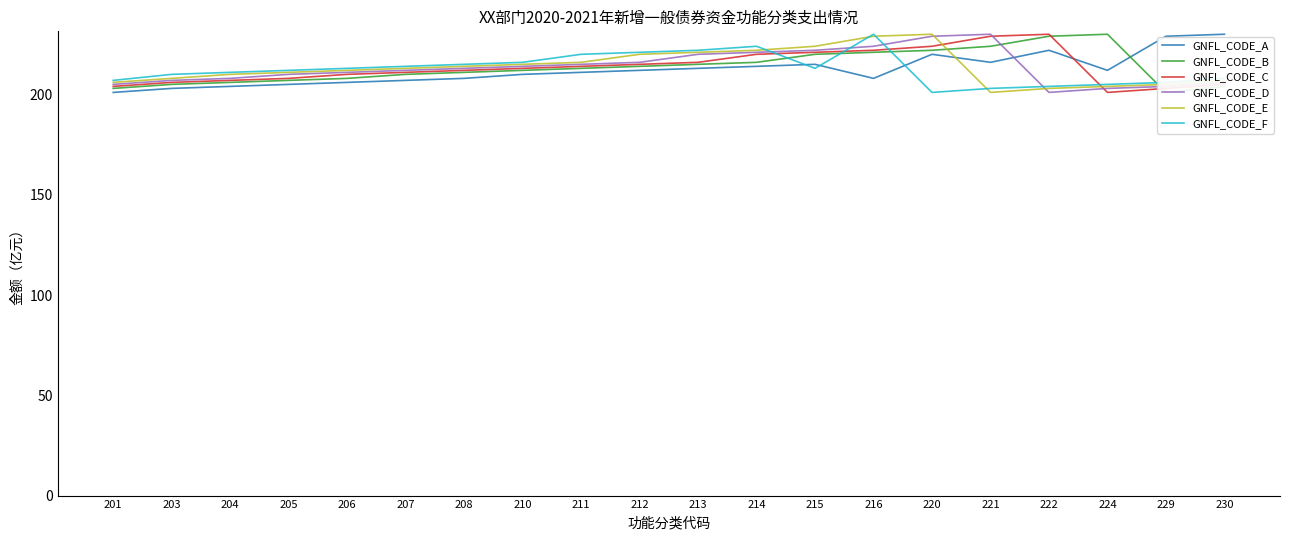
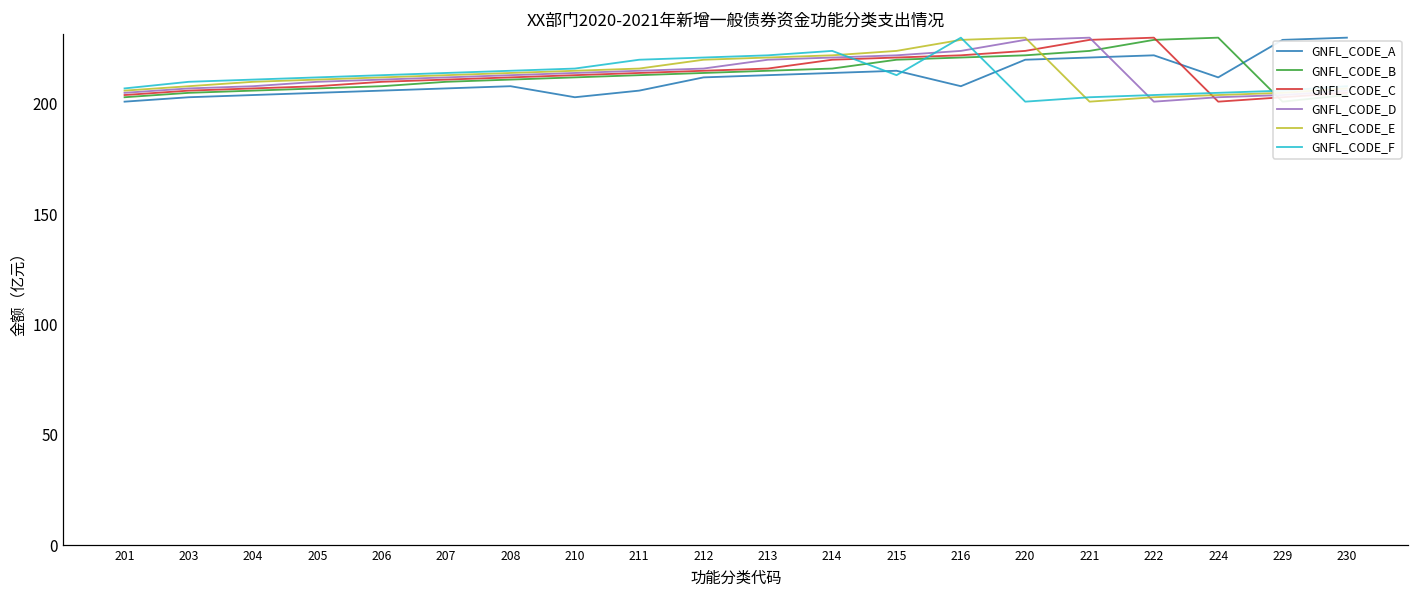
  {
    "GNFL_CODE_A": {
      "201": 201,
      "203": 203,
      "204": 204,
      "205": 205,
      "206": 206,
      "207": 207,
      "208": 208,
-     "210": 210,
-     "211": 211,
+     "210": 203,
+     "211": 206,
      "212": 212,
      "213": 213,
      "214": 214,
      "215": 215,
      "216": 208,
      "220": 220,
-     "221": 216,
+     "221": 221,
      "222": 222,
      "224": 212,
      "229": 229,
      "230": 230
    },
    "GNFL_CODE_B": {
      "206": 208,
      "214": 216,
      "220": 222,
      "221": 224,
      "224": 230
    },
    "GNFL_CODE_C": {
      "220": 224,
      "224": 201
    },
    "GNFL_CODE_D": {
      "216": 224,
      "222": 201
    },
    "GNFL_CODE_E": {
      "215": 224,
      "221": 201
    },
    "GNFL_CODE_F": {
      "203": 210,
      "211": 220,
      "214": 224,
      "215": 213,
      "220": 201,
      "221": 203
    }
  }
